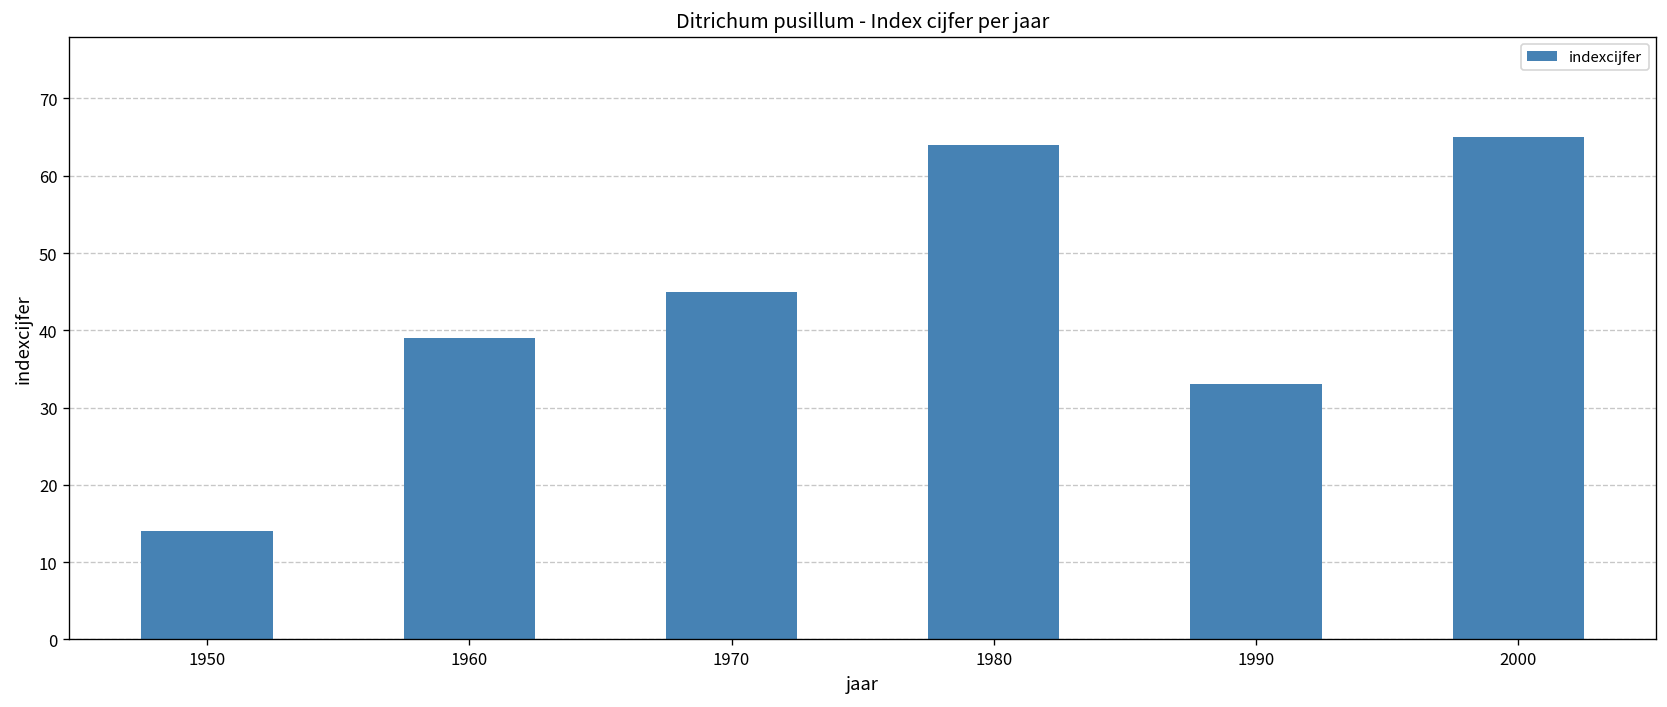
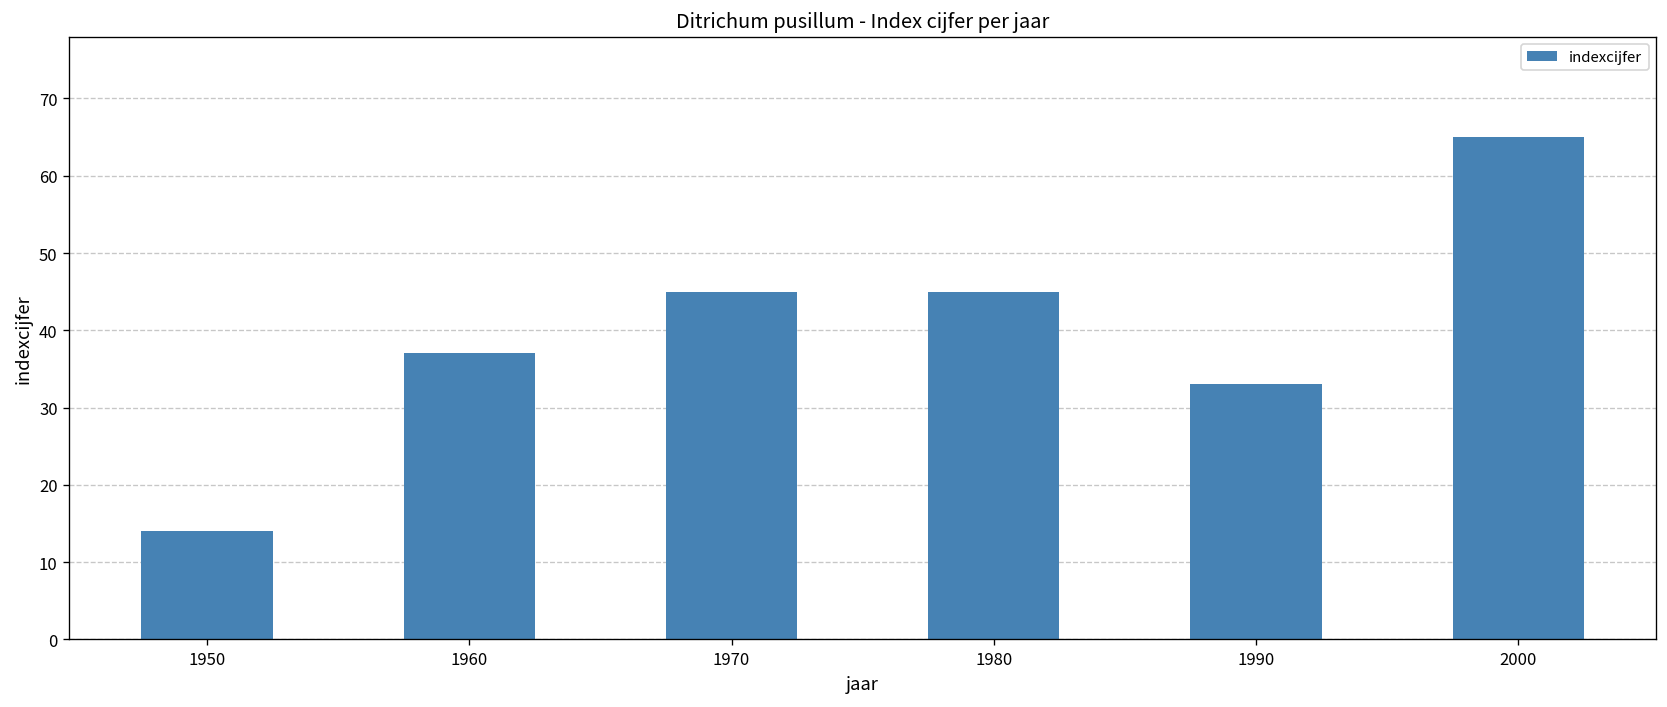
  {
    "1950": 14,
-   "1960": 39,
+   "1960": 37,
    "1970": 45,
-   "1980": 64,
+   "1980": 45,
    "1990": 33,
    "2000": 65
  }
